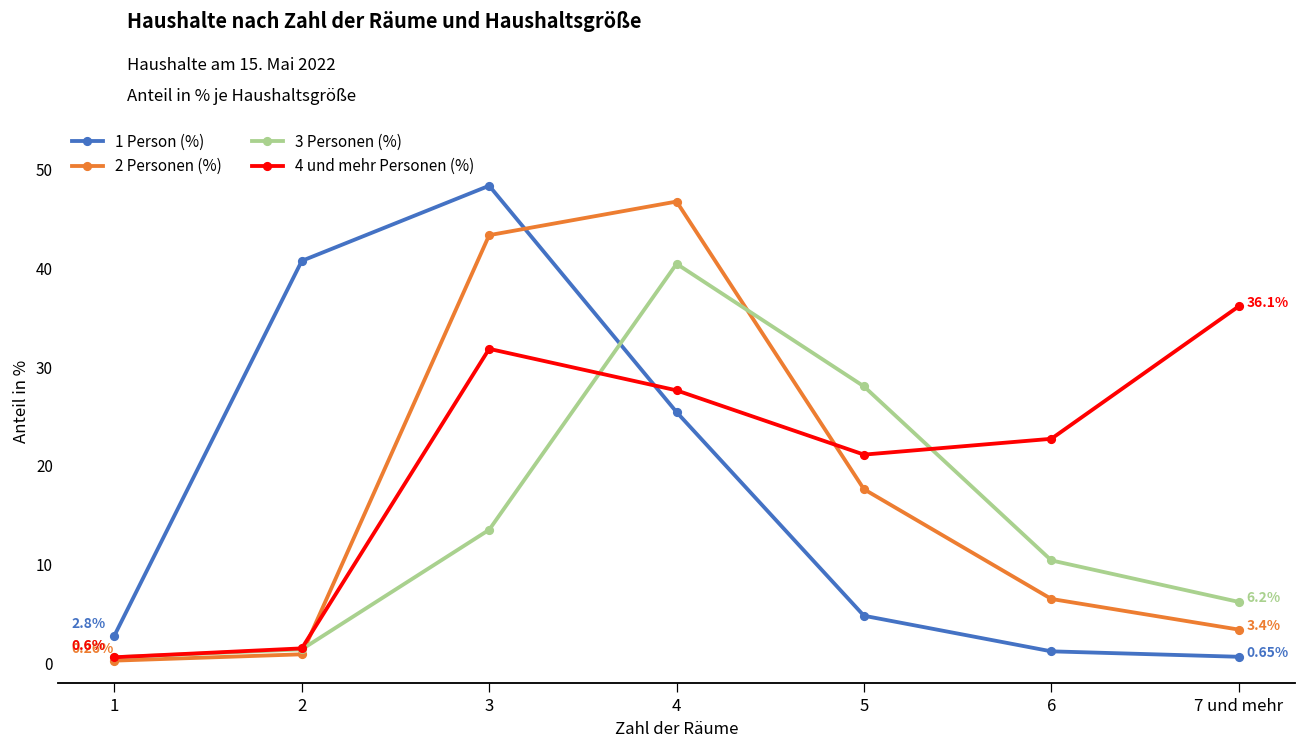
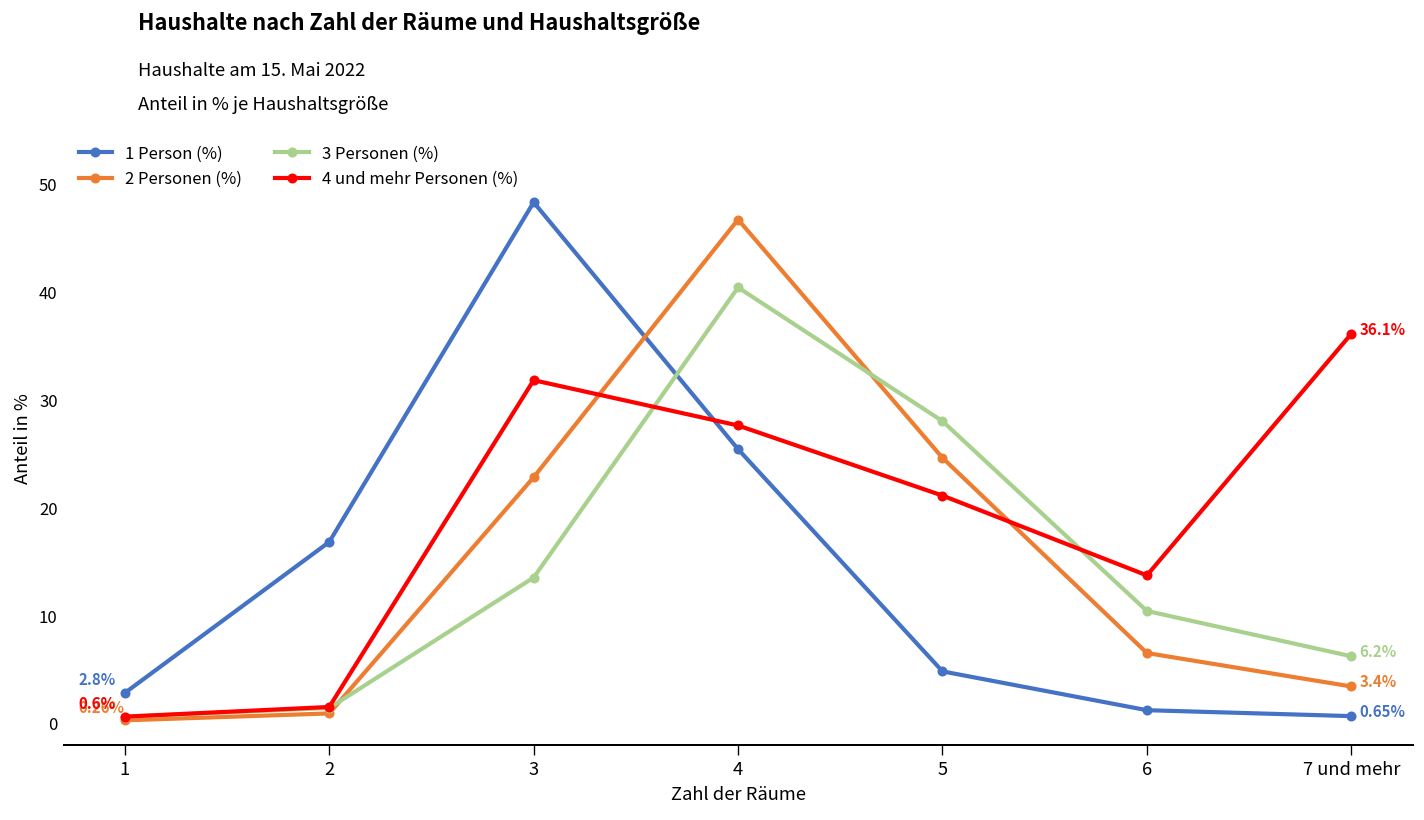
  {
    "1 Person (%)": {
-     "2": "41",
+     "2": "17",
      "3": "48",
      "4": "25",
      "5": "5",
      "6": "1"
    },
    "2 Personen (%)": {
      "2": "1",
-     "3": "43",
+     "3": "23",
      "4": "47",
-     "5": "18",
+     "5": "25",
      "6": "7"
    },
    "3 Personen (%)": {
      "7 und mehr": "6.2%"
    },
    "4 und mehr Personen (%)": {
      "3": "32",
      "4": "28",
      "5": "21",
-     "6": "23"
+     "6": "14"
    }
  }
